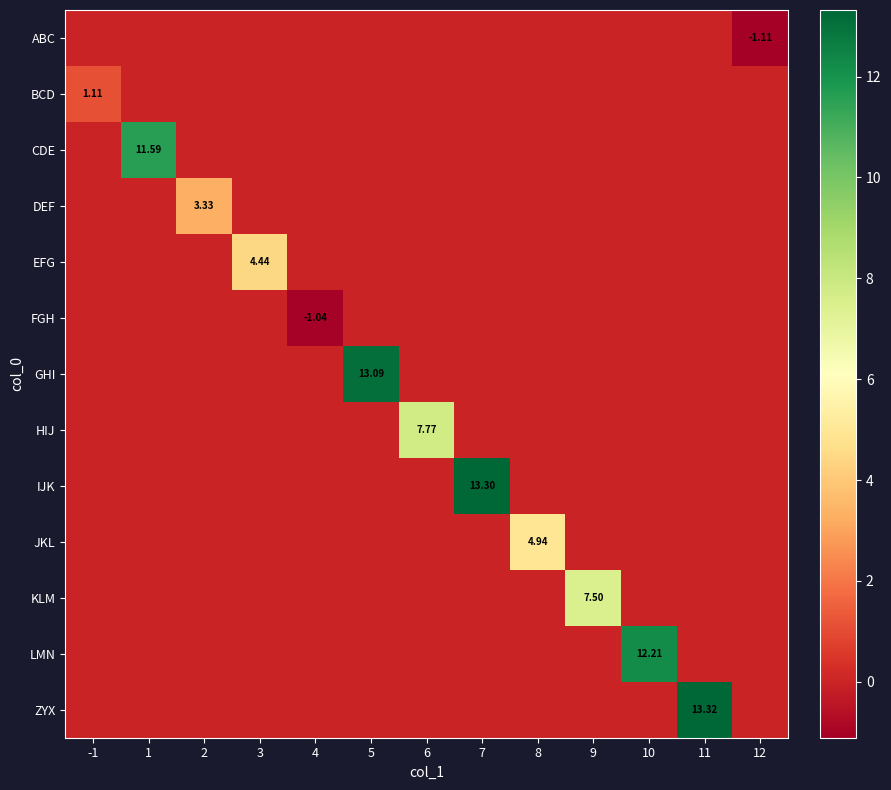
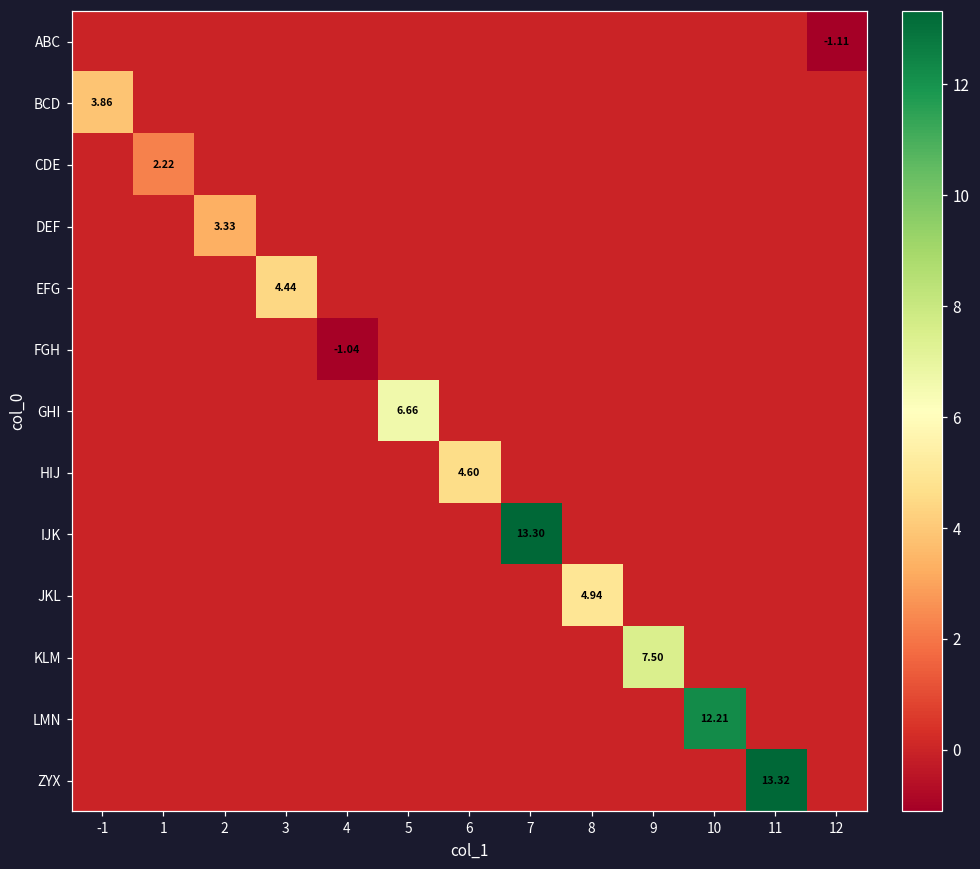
  {
    "ABC": {
      "12": -1.11
    },
    "BCD": {
-     "-1": 1.11
+     "-1": 3.86
    },
    "CDE": {
-     "1": 11.59
+     "1": 2.22
    },
    "DEF": {
      "2": 3.33
    },
    "EFG": {
      "3": 4.44
    },
    "FGH": {
      "4": -1.04
    },
    "GHI": {
-     "5": 13.09
+     "5": 6.66
    },
    "HIJ": {
-     "6": 7.77
+     "6": 4.60
    },
    "IJK": {
      "7": 13.30
    },
    "JKL": {
      "8": 4.94
    },
    "KLM": {
      "9": 7.50
    },
    "LMN": {
      "10": 12.21
    },
    "ZYX": {
      "11": 13.32
    }
  }
